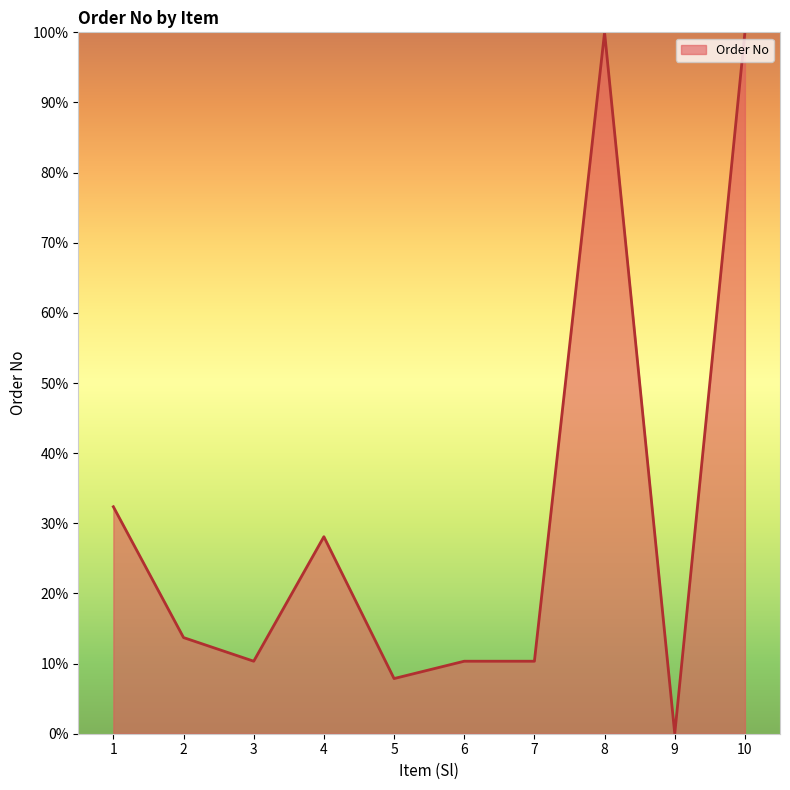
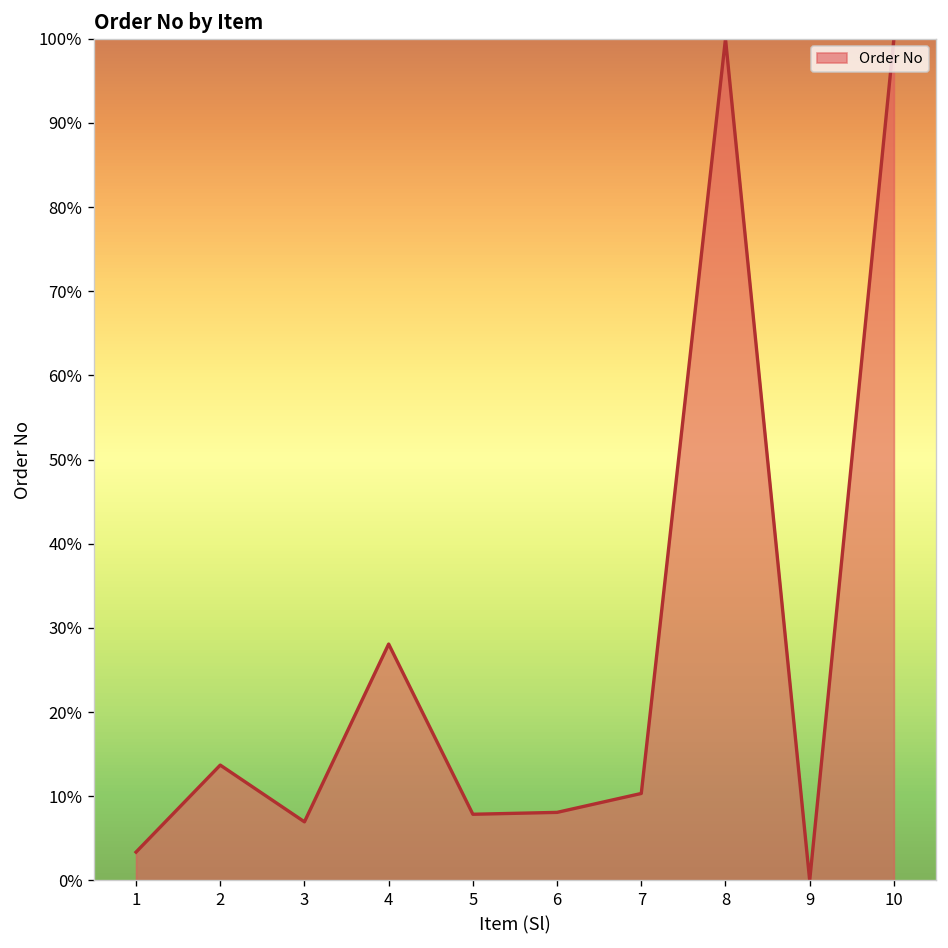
  {
-   "1": "32%",
+   "1": "3%",
    "2": "14%",
-   "3": "10%",
+   "3": "7%",
    "4": "28%",
    "5": "8%",
-   "6": "10%",
+   "6": "8%",
    "7": "10%",
    "8": "100%",
    "9": "0%",
    "10": "100%"
  }
